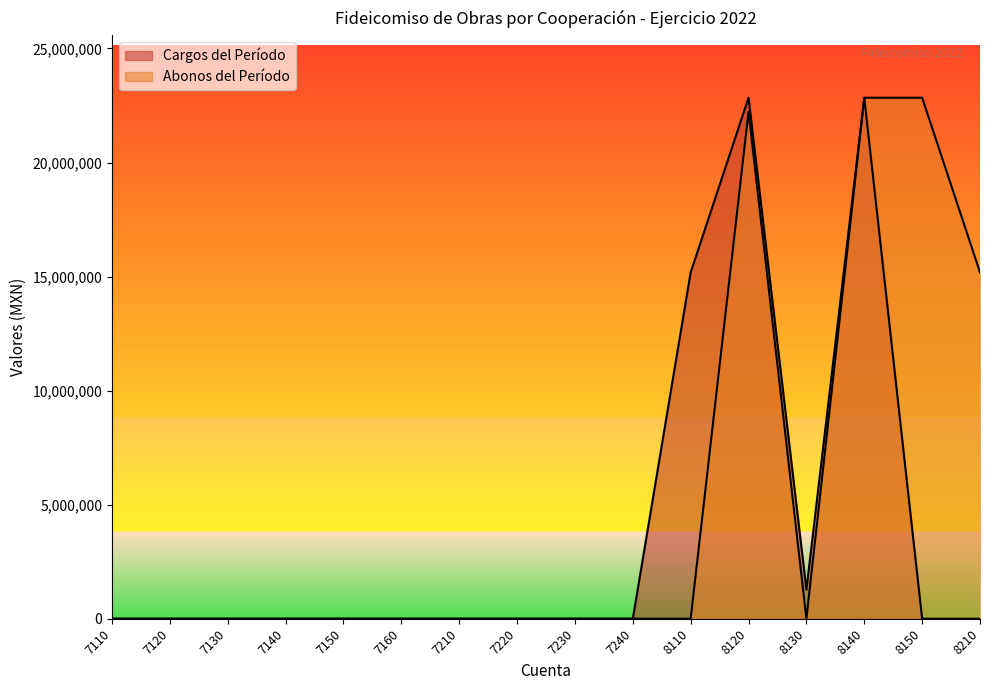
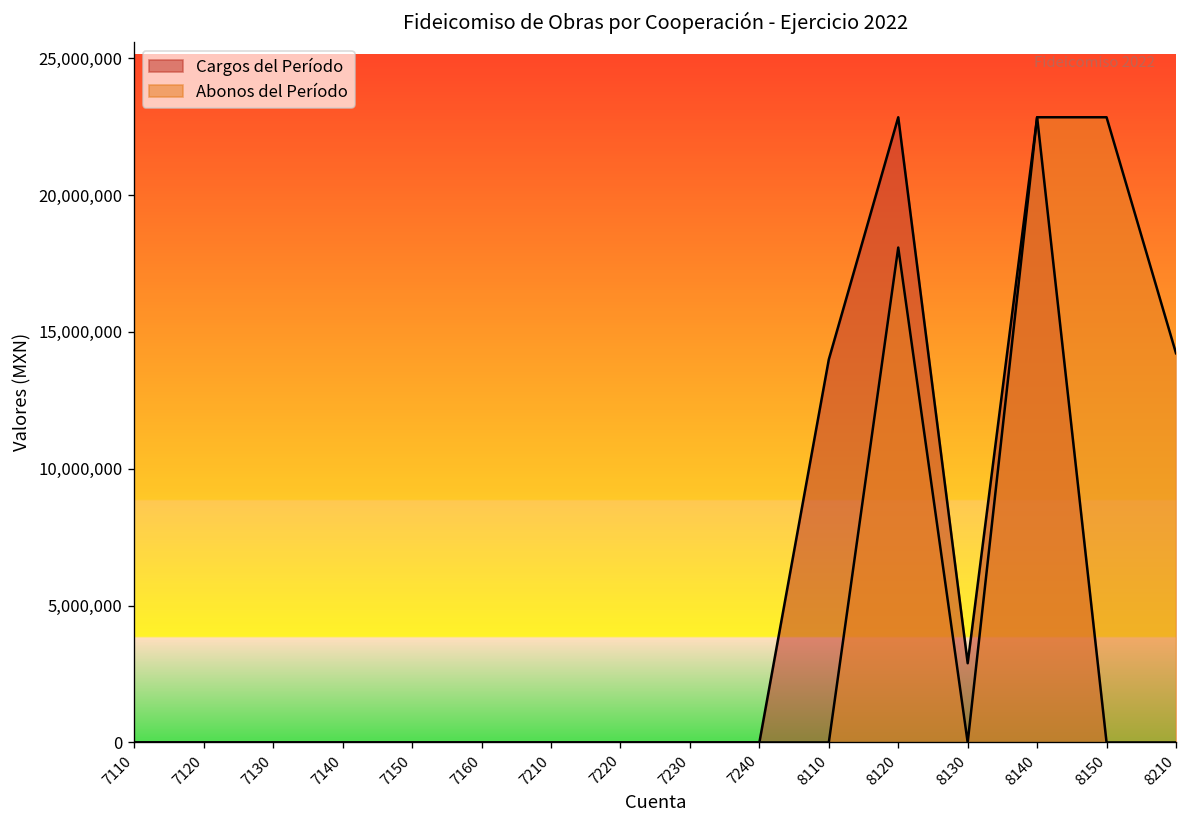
  {
    "Cargos del Período": {
-     "8110": "15,200,000",
+     "8110": "14,000,000",
      "8120": "22,800,000",
-     "8130": "1,300,000",
+     "8130": "2,900,000",
      "8150": "0",
      "8210": "0"
    },
    "Abonos del Período": {
      "8110": "0",
-     "8120": "22,200,000",
+     "8120": "18,100,000",
      "8130": "0",
      "8150": "22,800,000",
-     "8210": "15,200,000"
+     "8210": "14,200,000"
    }
  }
